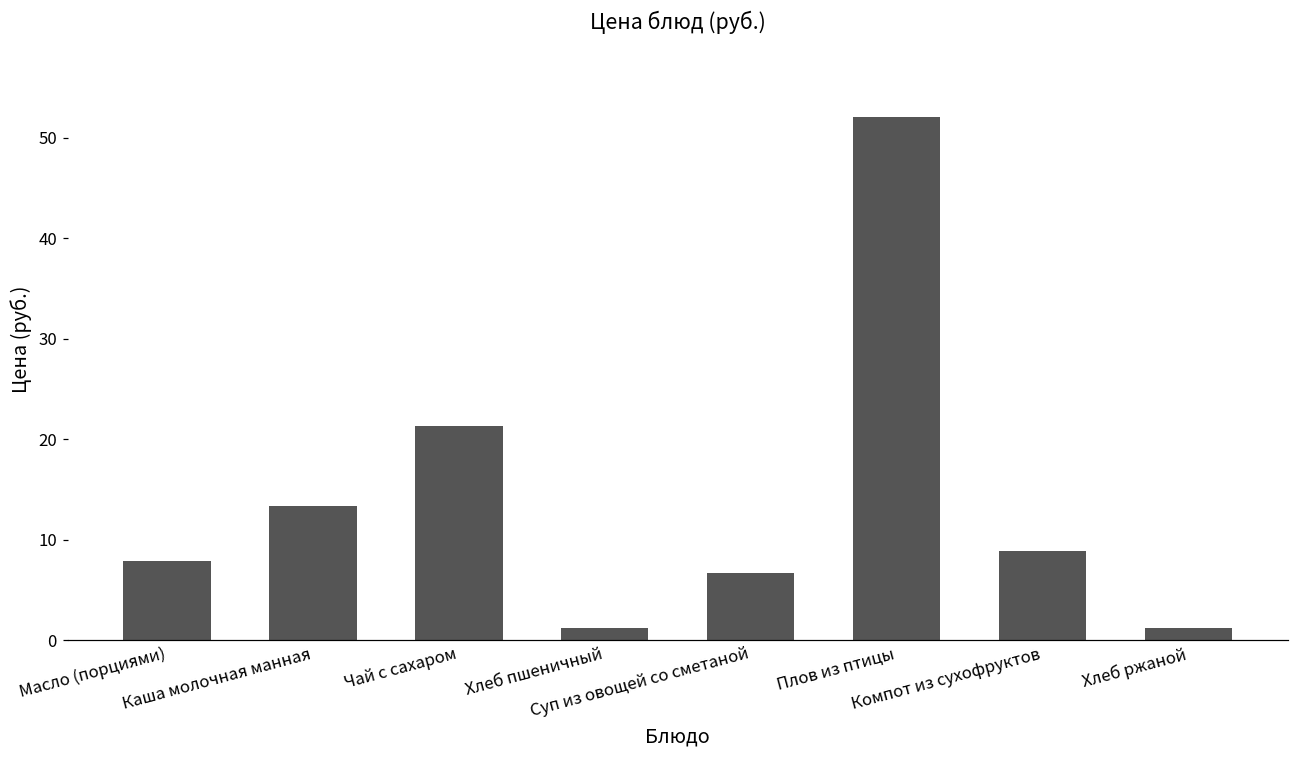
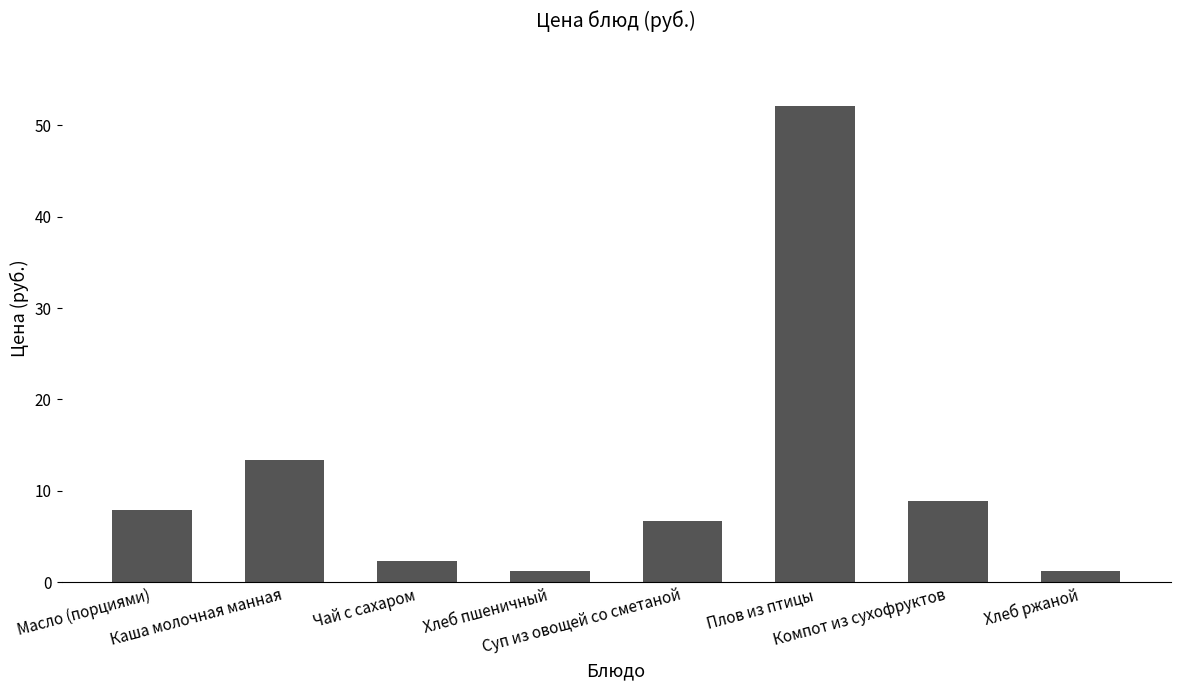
  {
    "Масло (порциями)": 8,
    "Каша молочная манная": 13,
-   "Чай с сахаром": 21,
+   "Чай с сахаром": 2,
    "Хлеб пшеничный": 1,
    "Суп из овощей со сметаной": 7,
    "Плов из птицы": 52,
    "Компот из сухофруктов": 9,
    "Хлеб ржаной": 1
  }
